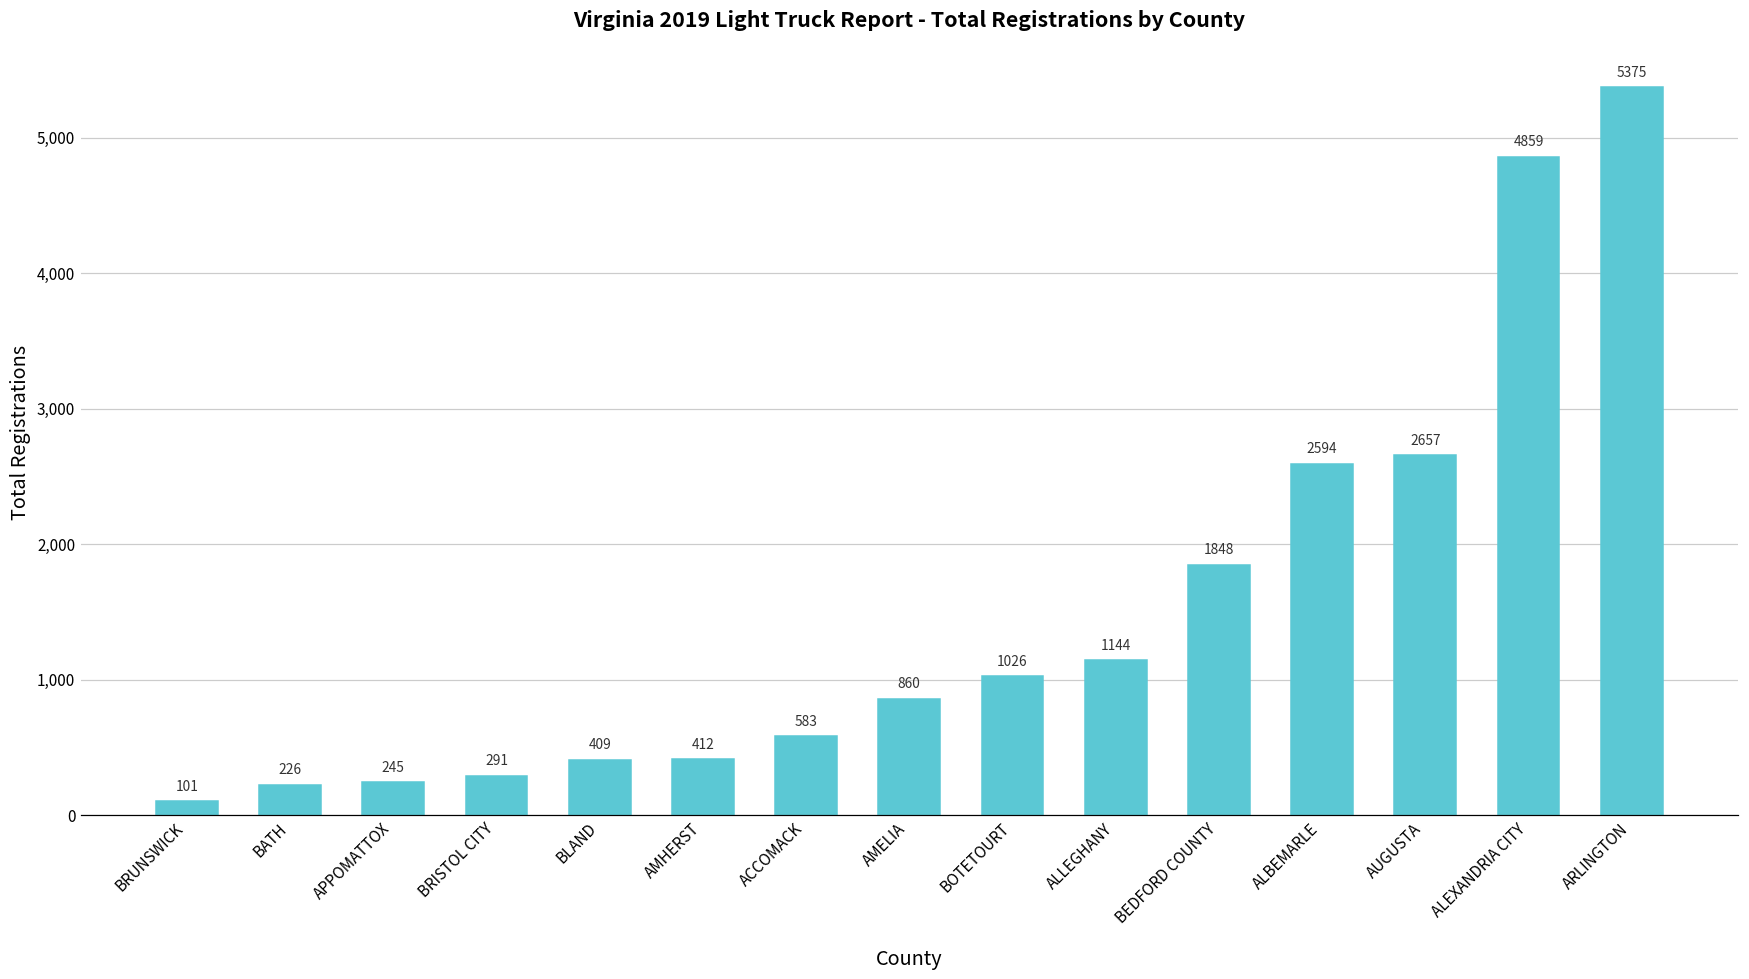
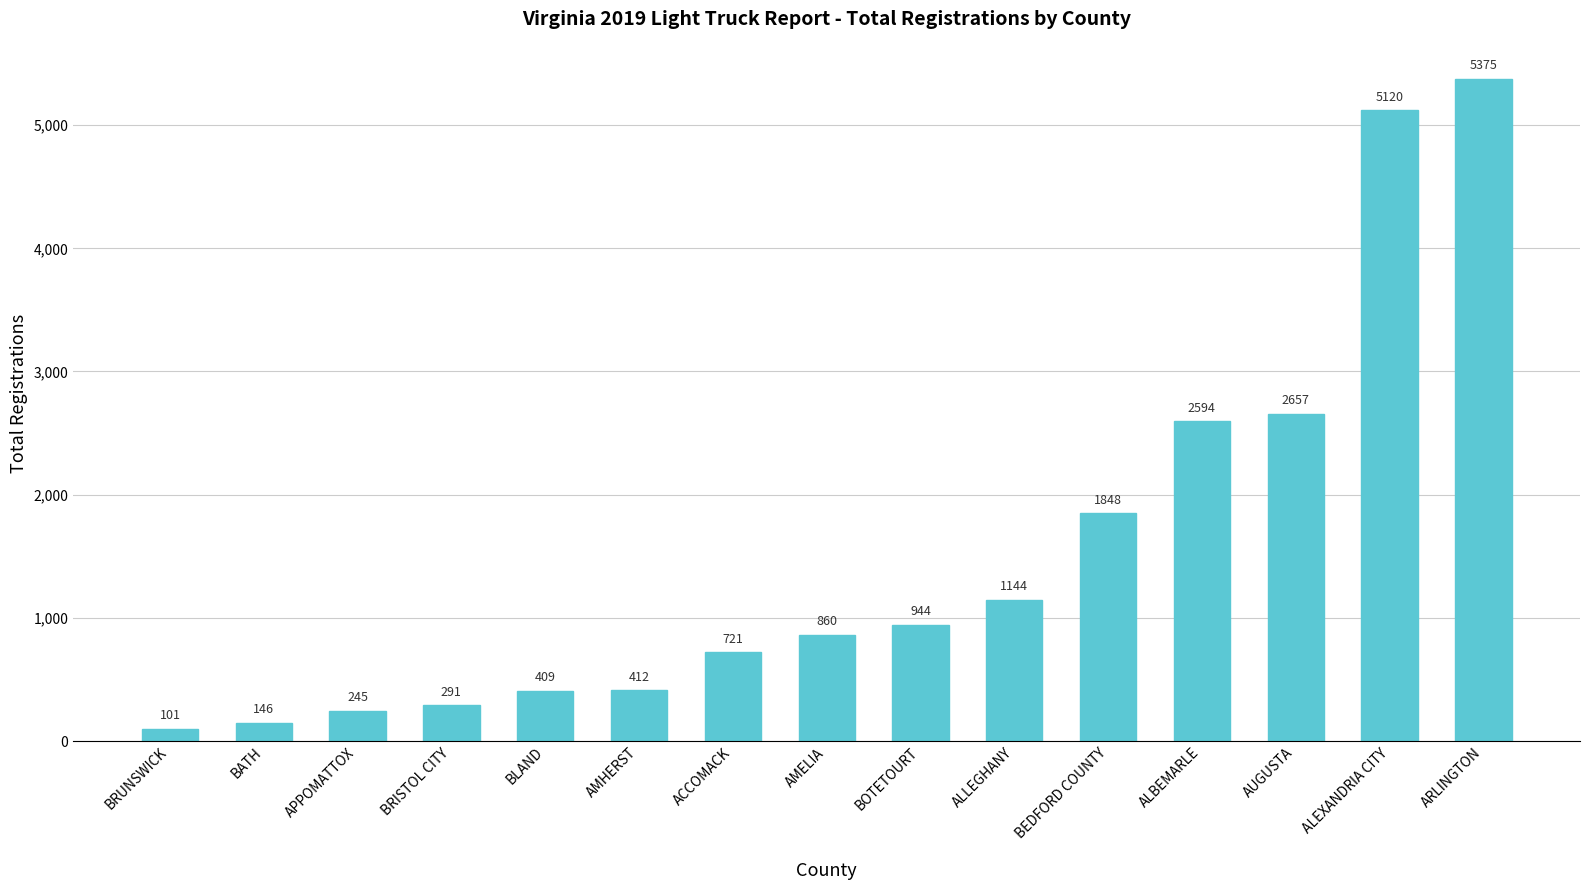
  {
    "BRUNSWICK": 101,
-   "BATH": 226,
+   "BATH": 146,
    "APPOMATTOX": 245,
    "BRISTOL CITY": 291,
    "BLAND": 409,
    "AMHERST": 412,
-   "ACCOMACK": 583,
+   "ACCOMACK": 721,
    "AMELIA": 860,
-   "BOTETOURT": 1026,
+   "BOTETOURT": 944,
    "ALLEGHANY": 1144,
    "BEDFORD COUNTY": 1848,
    "ALBEMARLE": 2594,
    "AUGUSTA": 2657,
-   "ALEXANDRIA CITY": 4859,
+   "ALEXANDRIA CITY": 5120,
    "ARLINGTON": 5375
  }
